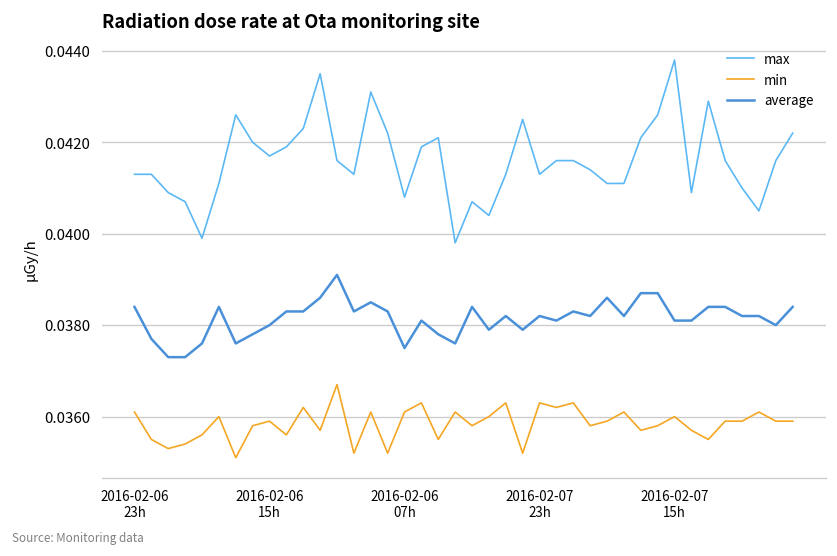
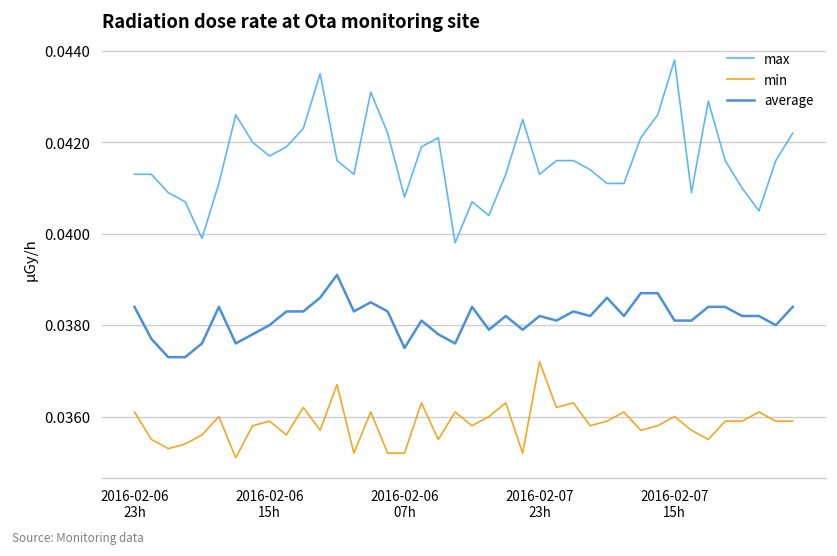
  {
    "min": {
      "2016-02-06 23h": 0.0361,
      "2016-02-06 15h": 0.0359,
-     "2016-02-06 07h": 0.0361,
-     "2016-02-07 23h": 0.0363,
+     "2016-02-06 07h": 0.0352,
+     "2016-02-07 23h": 0.0372,
      "2016-02-07 15h": 0.0360
    }
  }
